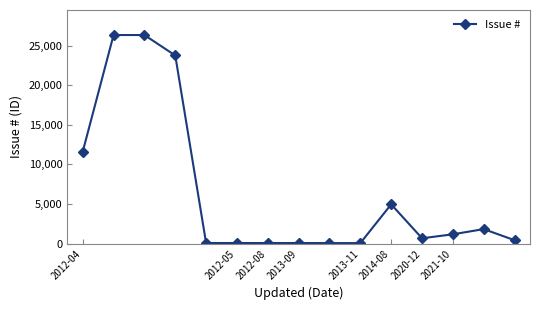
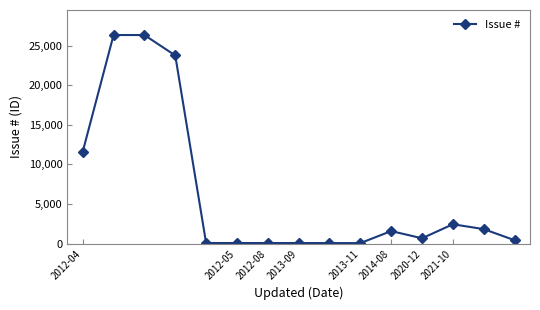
  {
    "2012-04": "12,000",
    "2012-05": "0",
    "2012-08": "0",
    "2013-09": "0",
    "2013-11": "0",
-   "2014-08": "5,000",
+   "2014-08": "2,000",
    "2020-12": "1,000",
-   "2021-10": "1,000"
+   "2021-10": "2,000"
  }
